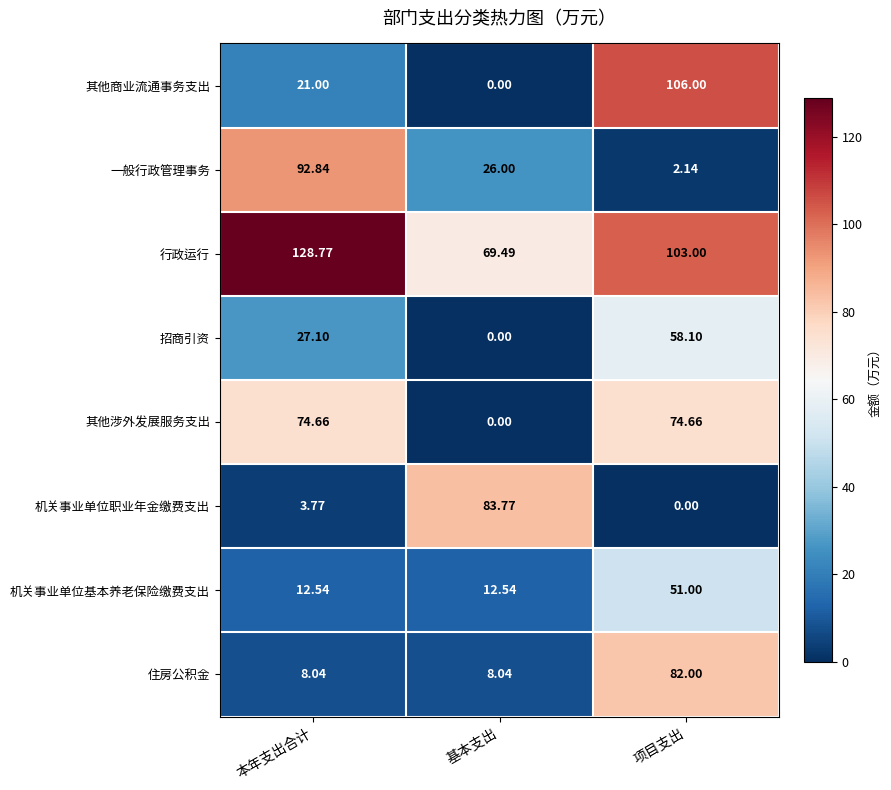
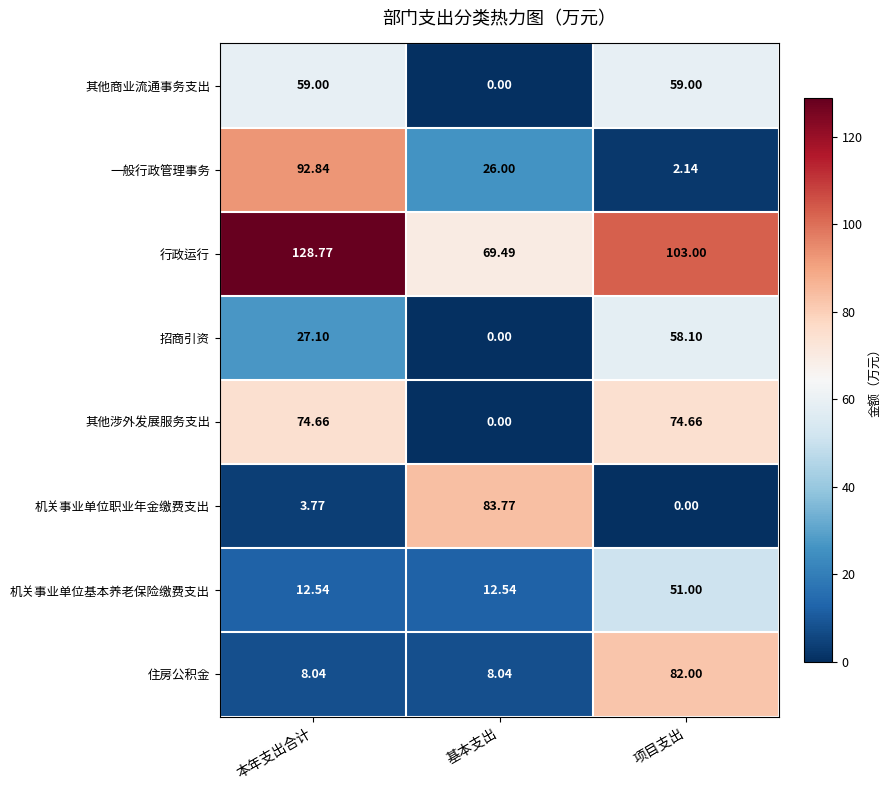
  {
    "其他商业流通事务支出": {
-     "本年支出合计": 21.00,
+     "本年支出合计": 59.00,
      "基本支出": 0.00,
-     "项目支出": 106.00
+     "项目支出": 59.00
    },
    "一般行政管理事务": {
      "本年支出合计": 92.84,
      "基本支出": 26.00,
      "项目支出": 2.14
    },
    "行政运行": {
      "本年支出合计": 128.77,
      "基本支出": 69.49,
      "项目支出": 103.00
    },
    "招商引资": {
      "本年支出合计": 27.10,
      "基本支出": 0.00,
      "项目支出": 58.10
    },
    "其他涉外发展服务支出": {
      "本年支出合计": 74.66,
      "基本支出": 0.00,
      "项目支出": 74.66
    },
    "机关事业单位职业年金缴费支出": {
      "本年支出合计": 3.77,
      "基本支出": 83.77,
      "项目支出": 0.00
    },
    "机关事业单位基本养老保险缴费支出": {
      "本年支出合计": 12.54,
      "基本支出": 12.54,
      "项目支出": 51.00
    },
    "住房公积金": {
      "本年支出合计": 8.04,
      "基本支出": 8.04,
      "项目支出": 82.00
    }
  }
